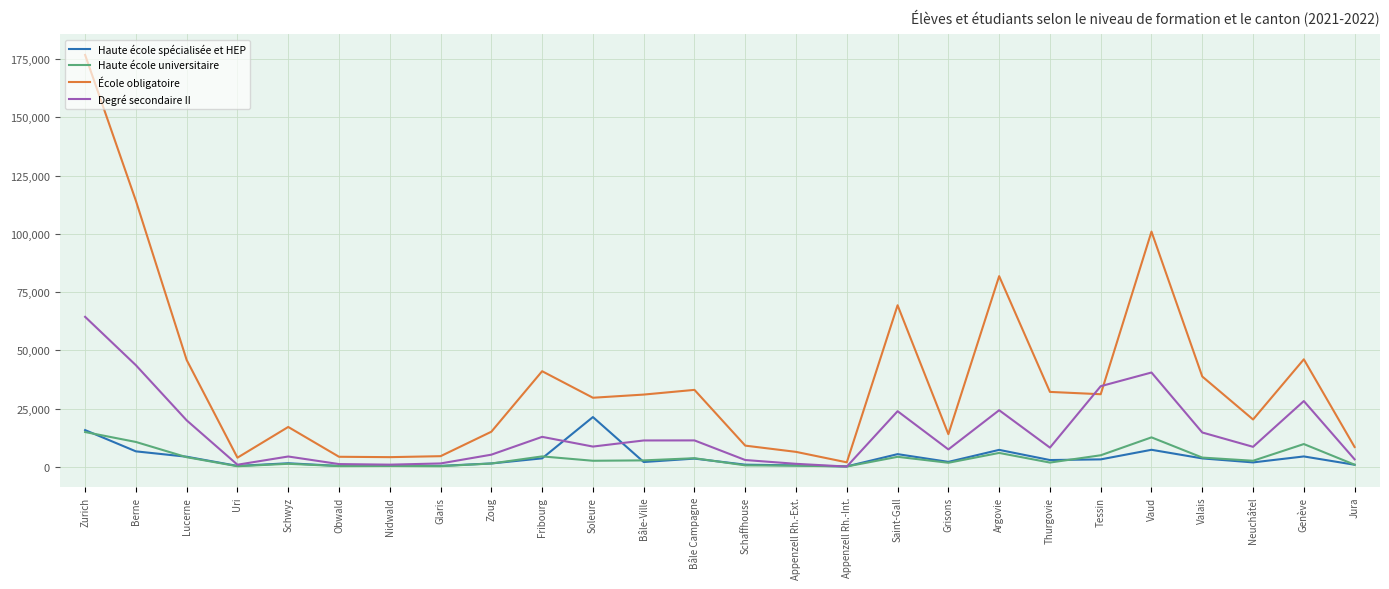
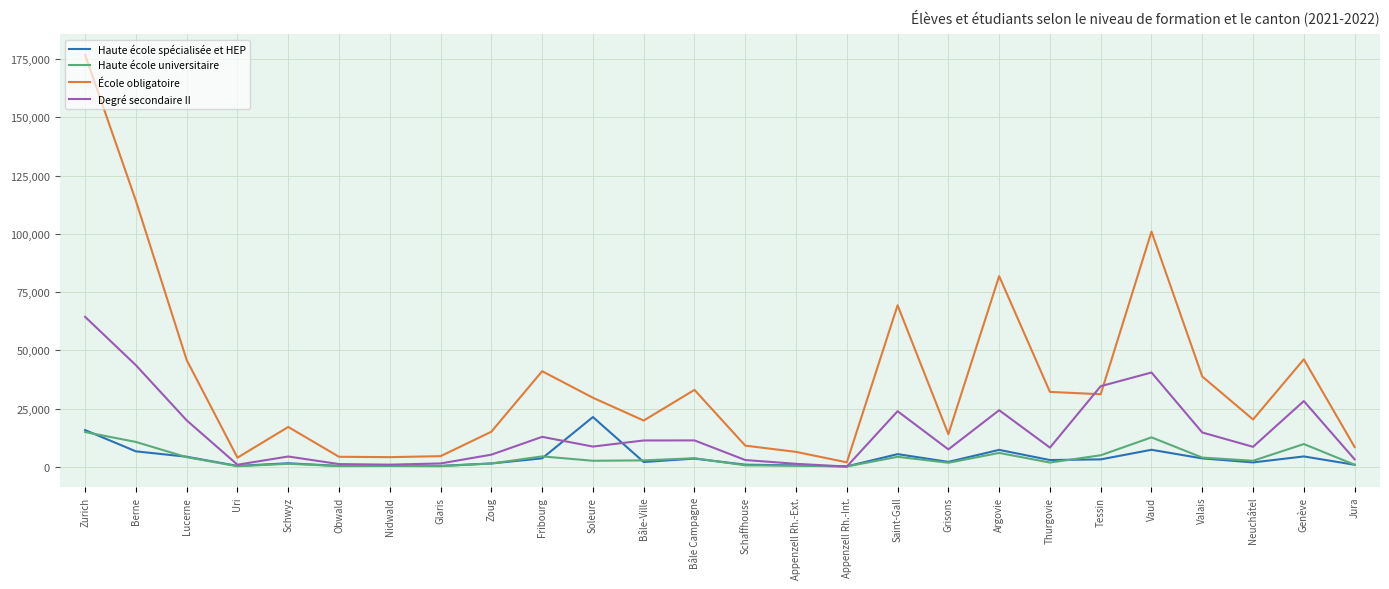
  {
    "Haute école spécialisée et HEP": {
      "Berne": "7,000",
      "Soleure": "21,000",
      "Saint-Gall": "5,000",
      "Argovie": "7,000",
      "Thurgovie": "3,000",
      "Tessin": "3,000",
      "Vaud": "7,000",
      "Genève": "4,000"
    },
    "Haute école universitaire": {
      "Berne": "11,000",
      "Soleure": "3,000",
      "Saint-Gall": "4,000",
      "Argovie": "6,000",
      "Thurgovie": "2,000",
      "Tessin": "5,000",
      "Vaud": "13,000",
      "Genève": "10,000"
    },
    "École obligatoire": {
      "Berne": "114,000",
      "Lucerne": "46,000",
      "Uri": "4,000",
      "Schwyz": "17,000",
      "Obwald": "4,000",
      "Nidwald": "4,000",
      "Glaris": "5,000",
      "Zoug": "15,000",
      "Fribourg": "41,000",
      "Soleure": "30,000",
-     "Bâle-Ville": "31,000",
+     "Bâle-Ville": "20,000",
      "Bâle Campagne": "33,000",
      "Schaffhouse": "9,000",
      "Appenzell Rh.-Ext.": "6,000",
      "Appenzell Rh.-Int.": "2,000",
      "Saint-Gall": "69,000",
      "Grisons": "14,000",
      "Argovie": "82,000",
      "Thurgovie": "32,000",
      "Tessin": "31,000",
      "Vaud": "101,000",
      "Valais": "39,000",
      "Neuchâtel": "20,000",
      "Genève": "46,000",
      "Jura": "8,000"
    },
    "Degré secondaire II": {
      "Zurich": "64,000",
      "Berne": "44,000",
      "Lucerne": "20,000",
      "Schwyz": "4,000",
      "Zoug": "5,000",
      "Fribourg": "13,000",
      "Soleure": "9,000",
      "Bâle-Ville": "11,000",
      "Bâle Campagne": "11,000",
      "Schaffhouse": "3,000",
      "Saint-Gall": "24,000",
      "Grisons": "7,000",
      "Argovie": "24,000",
      "Thurgovie": "8,000",
      "Tessin": "35,000",
      "Vaud": "40,000",
      "Valais": "15,000",
      "Neuchâtel": "9,000",
      "Genève": "28,000",
      "Jura": "3,000"
    }
  }
